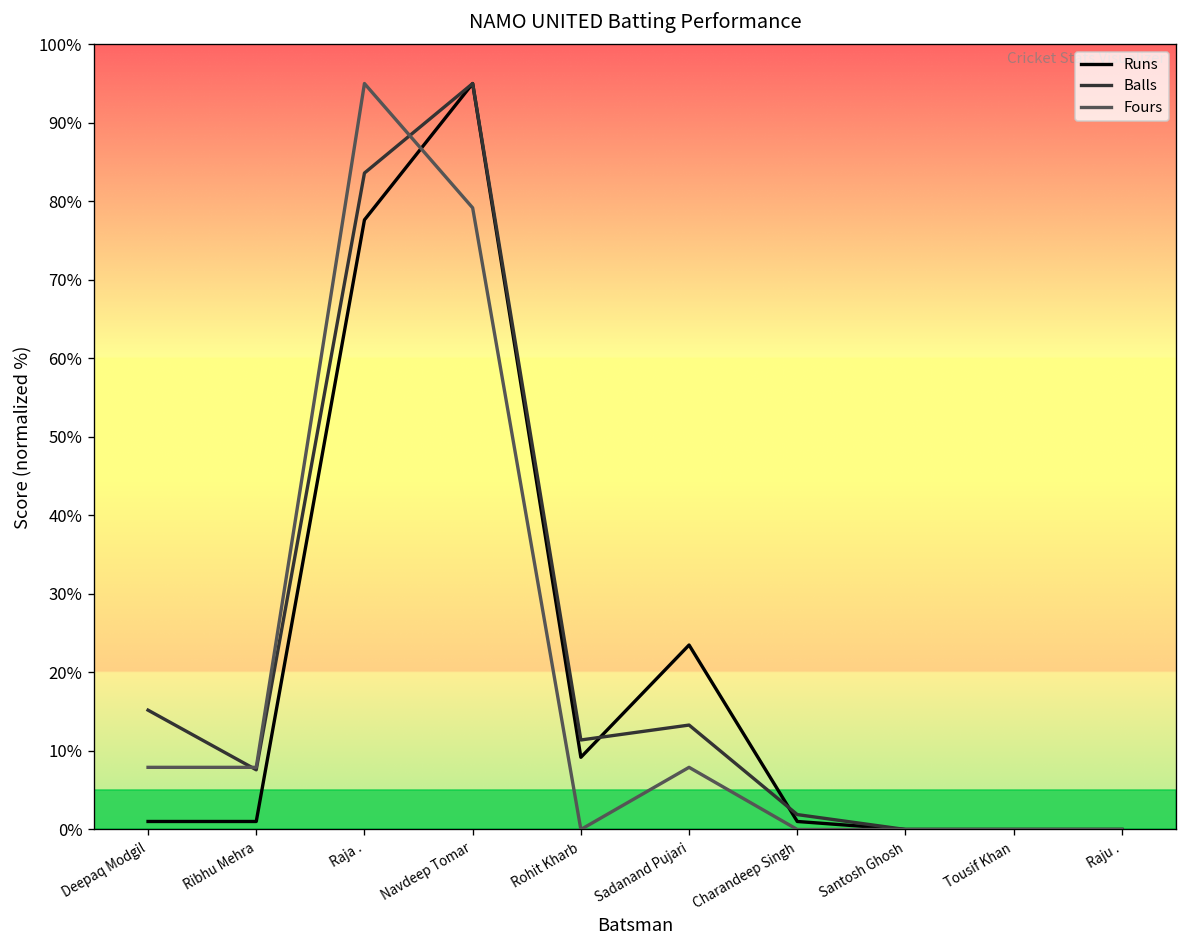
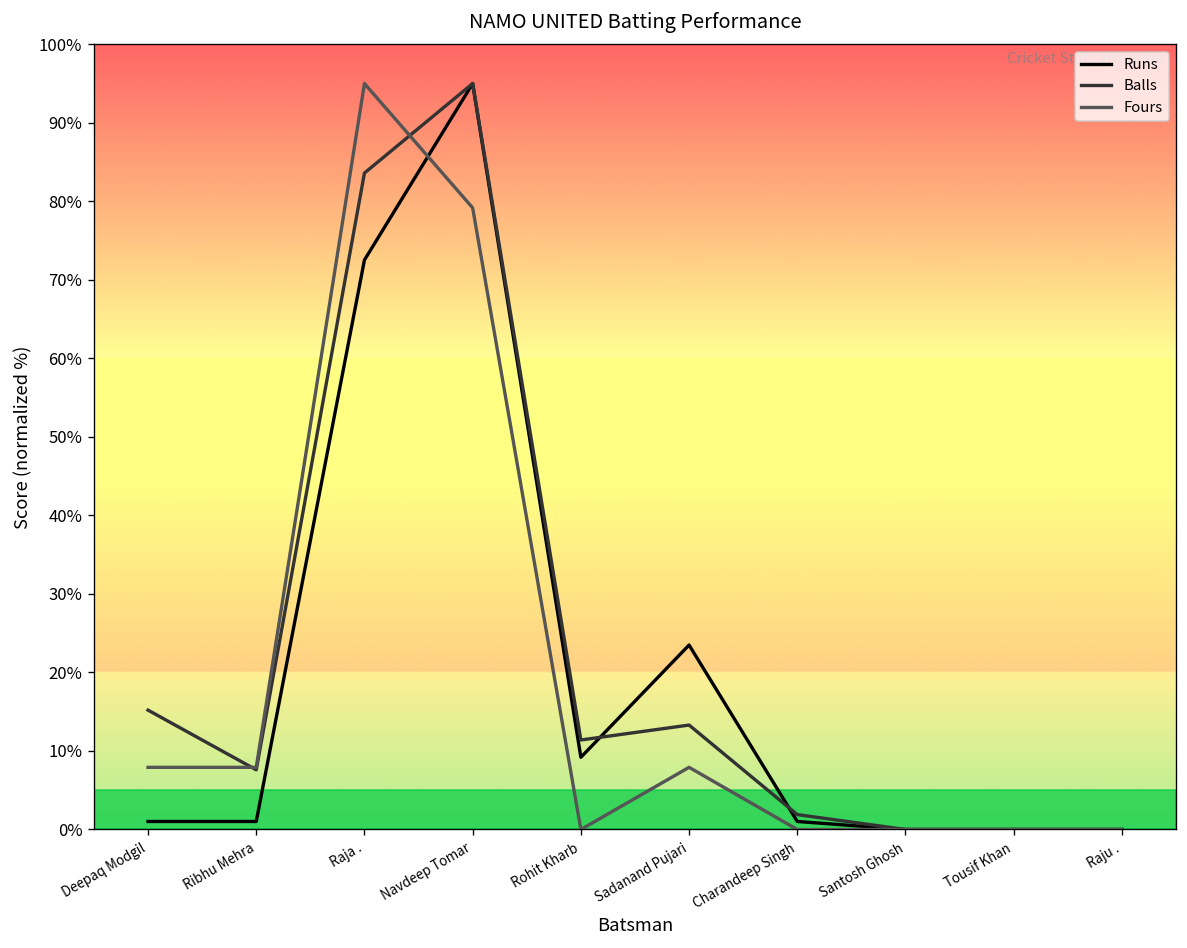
  {
    "Runs": {
-     "Raja .": "78%",
+     "Raja .": "73%",
      "Rohit Kharb": "9%",
      "Sadanand Pujari": "23%"
    }
  }
